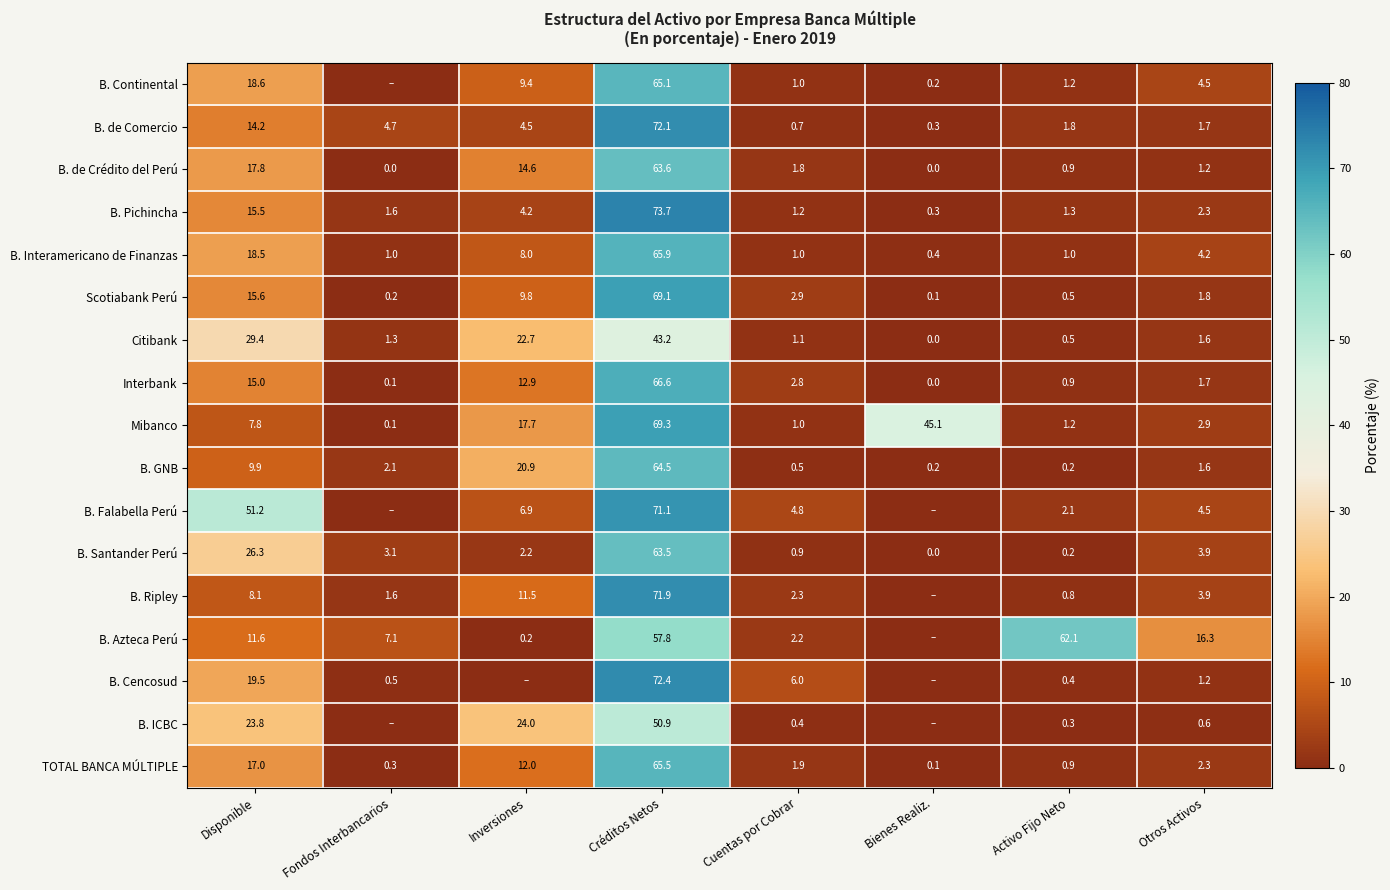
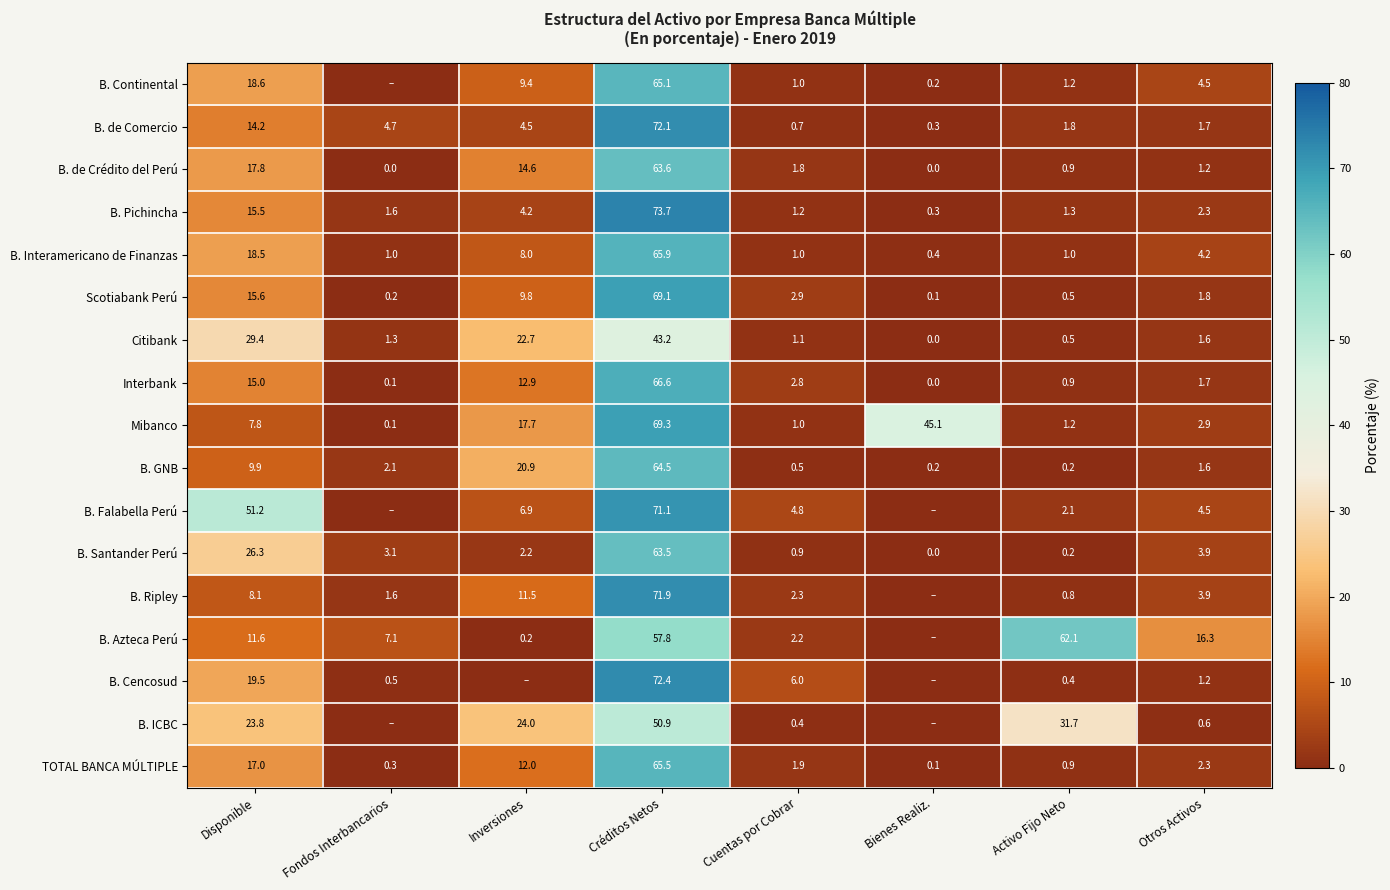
  {
    "B. Continental": {
      "Disponible": 18.6,
      "Inversiones": 9.4,
      "Créditos Netos": 65.1,
      "Cuentas por Cobrar": 1.0,
      "Bienes Realiz.": 0.2,
      "Activo Fijo Neto": 1.2,
      "Otros Activos": 4.5
    },
    "B. de Comercio": {
      "Disponible": 14.2,
      "Fondos Interbancarios": 4.7,
      "Inversiones": 4.5,
      "Créditos Netos": 72.1,
      "Cuentas por Cobrar": 0.7,
      "Bienes Realiz.": 0.3,
      "Activo Fijo Neto": 1.8,
      "Otros Activos": 1.7
    },
    "B. de Crédito del Perú": {
      "Disponible": 17.8,
      "Fondos Interbancarios": 0.0,
      "Inversiones": 14.6,
      "Créditos Netos": 63.6,
      "Cuentas por Cobrar": 1.8,
      "Bienes Realiz.": 0.0,
      "Activo Fijo Neto": 0.9,
      "Otros Activos": 1.2
    },
    "B. Pichincha": {
      "Disponible": 15.5,
      "Fondos Interbancarios": 1.6,
      "Inversiones": 4.2,
      "Créditos Netos": 73.7,
      "Cuentas por Cobrar": 1.2,
      "Bienes Realiz.": 0.3,
      "Activo Fijo Neto": 1.3,
      "Otros Activos": 2.3
    },
    "B. Interamericano de Finanzas": {
      "Disponible": 18.5,
      "Fondos Interbancarios": 1.0,
      "Inversiones": 8.0,
      "Créditos Netos": 65.9,
      "Cuentas por Cobrar": 1.0,
      "Bienes Realiz.": 0.4,
      "Activo Fijo Neto": 1.0,
      "Otros Activos": 4.2
    },
    "Scotiabank Perú": {
      "Disponible": 15.6,
      "Fondos Interbancarios": 0.2,
      "Inversiones": 9.8,
      "Créditos Netos": 69.1,
      "Cuentas por Cobrar": 2.9,
      "Bienes Realiz.": 0.1,
      "Activo Fijo Neto": 0.5,
      "Otros Activos": 1.8
    },
    "Citibank": {
      "Disponible": 29.4,
      "Fondos Interbancarios": 1.3,
      "Inversiones": 22.7,
      "Créditos Netos": 43.2,
      "Cuentas por Cobrar": 1.1,
      "Bienes Realiz.": 0.0,
      "Activo Fijo Neto": 0.5,
      "Otros Activos": 1.6
    },
    "Interbank": {
      "Disponible": 15.0,
      "Fondos Interbancarios": 0.1,
      "Inversiones": 12.9,
      "Créditos Netos": 66.6,
      "Cuentas por Cobrar": 2.8,
      "Bienes Realiz.": 0.0,
      "Activo Fijo Neto": 0.9,
      "Otros Activos": 1.7
    },
    "Mibanco": {
      "Disponible": 7.8,
      "Fondos Interbancarios": 0.1,
      "Inversiones": 17.7,
      "Créditos Netos": 69.3,
      "Cuentas por Cobrar": 1.0,
      "Bienes Realiz.": 45.1,
      "Activo Fijo Neto": 1.2,
      "Otros Activos": 2.9
    },
    "B. GNB": {
      "Disponible": 9.9,
      "Fondos Interbancarios": 2.1,
      "Inversiones": 20.9,
      "Créditos Netos": 64.5,
      "Cuentas por Cobrar": 0.5,
      "Bienes Realiz.": 0.2,
      "Activo Fijo Neto": 0.2,
      "Otros Activos": 1.6
    },
    "B. Falabella Perú": {
      "Disponible": 51.2,
      "Inversiones": 6.9,
      "Créditos Netos": 71.1,
      "Cuentas por Cobrar": 4.8,
      "Activo Fijo Neto": 2.1,
      "Otros Activos": 4.5
    },
    "B. Santander Perú": {
      "Disponible": 26.3,
      "Fondos Interbancarios": 3.1,
      "Inversiones": 2.2,
      "Créditos Netos": 63.5,
      "Cuentas por Cobrar": 0.9,
      "Bienes Realiz.": 0.0,
      "Activo Fijo Neto": 0.2,
      "Otros Activos": 3.9
    },
    "B. Ripley": {
      "Disponible": 8.1,
      "Fondos Interbancarios": 1.6,
      "Inversiones": 11.5,
      "Créditos Netos": 71.9,
      "Cuentas por Cobrar": 2.3,
      "Activo Fijo Neto": 0.8,
      "Otros Activos": 3.9
    },
    "B. Azteca Perú": {
      "Disponible": 11.6,
      "Fondos Interbancarios": 7.1,
      "Inversiones": 0.2,
      "Créditos Netos": 57.8,
      "Cuentas por Cobrar": 2.2,
      "Activo Fijo Neto": 62.1,
      "Otros Activos": 16.3
    },
    "B. Cencosud": {
      "Disponible": 19.5,
      "Fondos Interbancarios": 0.5,
      "Créditos Netos": 72.4,
      "Cuentas por Cobrar": 6.0,
      "Activo Fijo Neto": 0.4,
      "Otros Activos": 1.2
    },
    "B. ICBC": {
      "Disponible": 23.8,
      "Inversiones": 24.0,
      "Créditos Netos": 50.9,
      "Cuentas por Cobrar": 0.4,
-     "Activo Fijo Neto": 0.3,
+     "Activo Fijo Neto": 31.7,
      "Otros Activos": 0.6
    },
    "TOTAL BANCA MÚLTIPLE": {
      "Disponible": 17.0,
      "Fondos Interbancarios": 0.3,
      "Inversiones": 12.0,
      "Créditos Netos": 65.5,
      "Cuentas por Cobrar": 1.9,
      "Bienes Realiz.": 0.1,
      "Activo Fijo Neto": 0.9,
      "Otros Activos": 2.3
    }
  }
